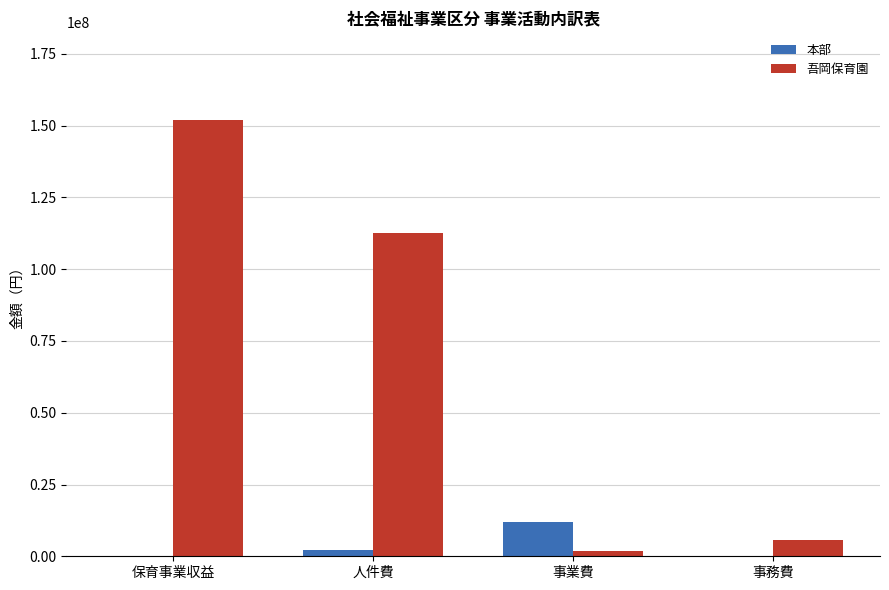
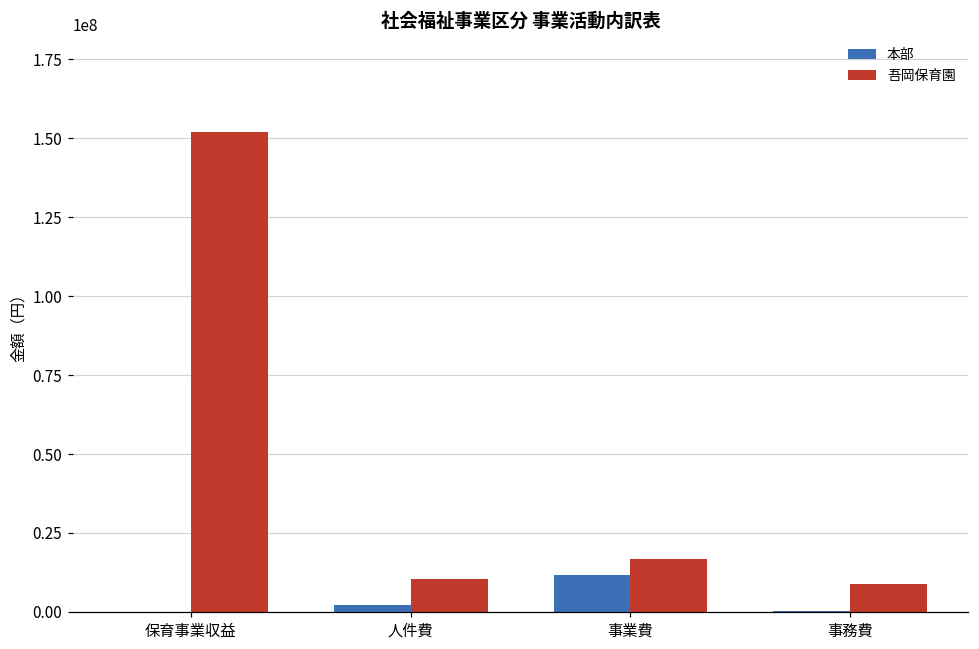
  {
    "本部": {
      "保育事業収益": 0,
      "人件費": 2000000,
      "事業費": 12000000
    },
    "吾岡保育園": {
      "保育事業収益": 152000000,
-     "人件費": 113000000,
-     "事業費": 2000000,
-     "事務費": 6000000
+     "人件費": 10000000,
+     "事業費": 17000000,
+     "事務費": 9000000
    }
  }
